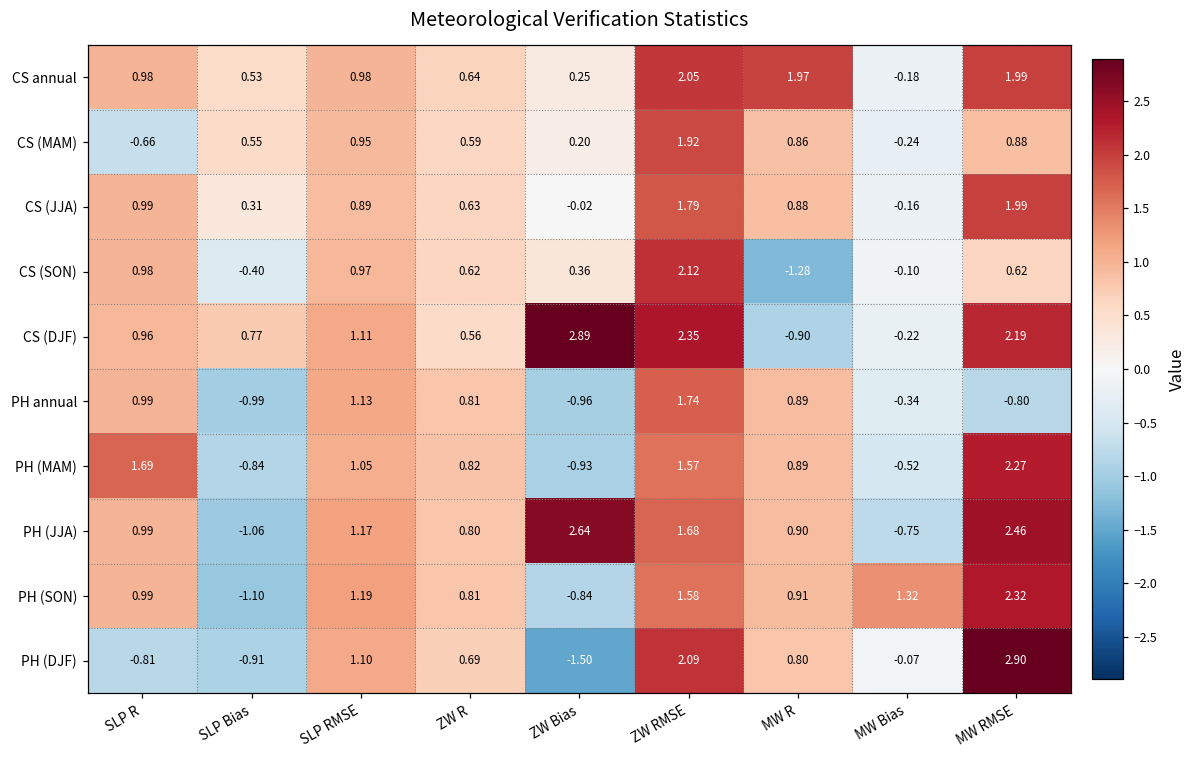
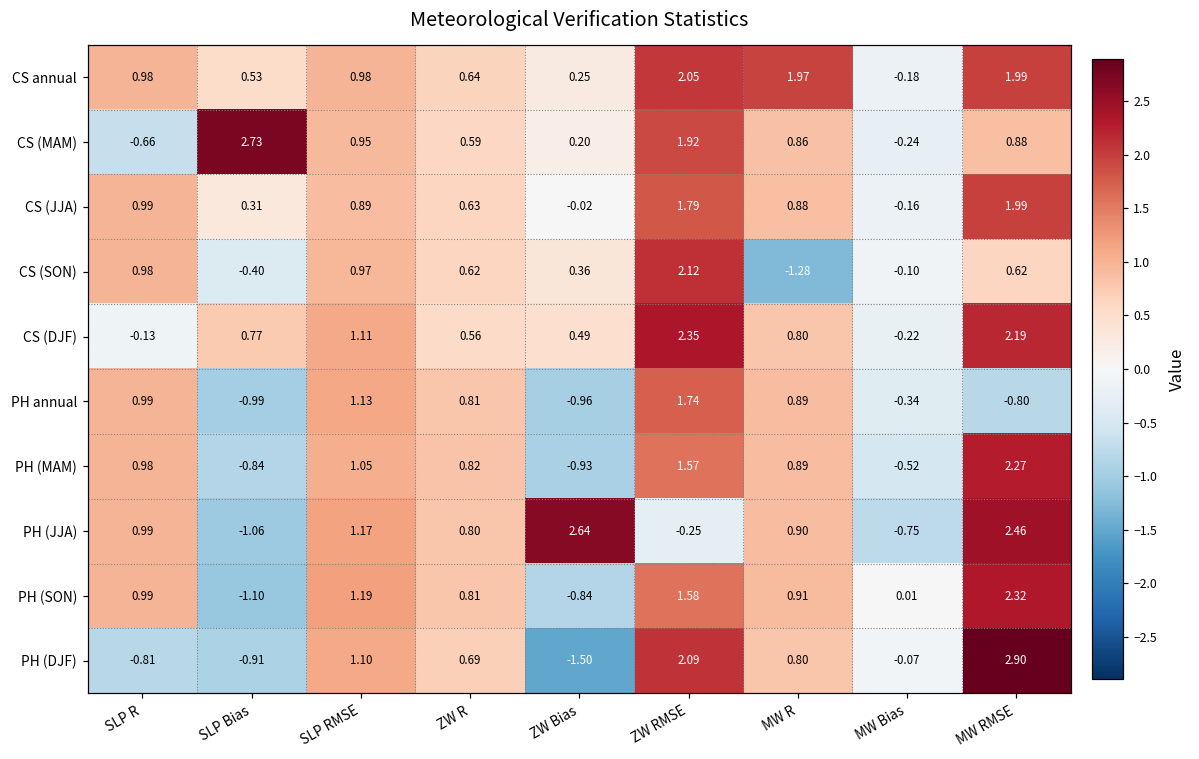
  {
    "CS annual": {
      "SLP R": 0.98,
      "SLP Bias": 0.53,
      "SLP RMSE": 0.98,
      "ZW R": 0.64,
      "ZW Bias": 0.25,
      "ZW RMSE": 2.05,
      "MW R": 1.97,
      "MW Bias": -0.18,
      "MW RMSE": 1.99
    },
    "CS (MAM)": {
      "SLP R": -0.66,
-     "SLP Bias": 0.55,
+     "SLP Bias": 2.73,
      "SLP RMSE": 0.95,
      "ZW R": 0.59,
      "ZW Bias": 0.20,
      "ZW RMSE": 1.92,
      "MW R": 0.86,
      "MW Bias": -0.24,
      "MW RMSE": 0.88
    },
    "CS (JJA)": {
      "SLP R": 0.99,
      "SLP Bias": 0.31,
      "SLP RMSE": 0.89,
      "ZW R": 0.63,
      "ZW Bias": -0.02,
      "ZW RMSE": 1.79,
      "MW R": 0.88,
      "MW Bias": -0.16,
      "MW RMSE": 1.99
    },
    "CS (SON)": {
      "SLP R": 0.98,
      "SLP Bias": -0.40,
      "SLP RMSE": 0.97,
      "ZW R": 0.62,
      "ZW Bias": 0.36,
      "ZW RMSE": 2.12,
      "MW R": -1.28,
      "MW Bias": -0.10,
      "MW RMSE": 0.62
    },
    "CS (DJF)": {
-     "SLP R": 0.96,
+     "SLP R": -0.13,
      "SLP Bias": 0.77,
      "SLP RMSE": 1.11,
      "ZW R": 0.56,
-     "ZW Bias": 2.89,
+     "ZW Bias": 0.49,
      "ZW RMSE": 2.35,
-     "MW R": -0.90,
+     "MW R": 0.80,
      "MW Bias": -0.22,
      "MW RMSE": 2.19
    },
    "PH annual": {
      "SLP R": 0.99,
      "SLP Bias": -0.99,
      "SLP RMSE": 1.13,
      "ZW R": 0.81,
      "ZW Bias": -0.96,
      "ZW RMSE": 1.74,
      "MW R": 0.89,
      "MW Bias": -0.34,
      "MW RMSE": -0.80
    },
    "PH (MAM)": {
-     "SLP R": 1.69,
+     "SLP R": 0.98,
      "SLP Bias": -0.84,
      "SLP RMSE": 1.05,
      "ZW R": 0.82,
      "ZW Bias": -0.93,
      "ZW RMSE": 1.57,
      "MW R": 0.89,
      "MW Bias": -0.52,
      "MW RMSE": 2.27
    },
    "PH (JJA)": {
      "SLP R": 0.99,
      "SLP Bias": -1.06,
      "SLP RMSE": 1.17,
      "ZW R": 0.80,
      "ZW Bias": 2.64,
-     "ZW RMSE": 1.68,
+     "ZW RMSE": -0.25,
      "MW R": 0.90,
      "MW Bias": -0.75,
      "MW RMSE": 2.46
    },
    "PH (SON)": {
      "SLP R": 0.99,
      "SLP Bias": -1.10,
      "SLP RMSE": 1.19,
      "ZW R": 0.81,
      "ZW Bias": -0.84,
      "ZW RMSE": 1.58,
      "MW R": 0.91,
-     "MW Bias": 1.32,
+     "MW Bias": 0.01,
      "MW RMSE": 2.32
    },
    "PH (DJF)": {
      "SLP R": -0.81,
      "SLP Bias": -0.91,
      "SLP RMSE": 1.10,
      "ZW R": 0.69,
      "ZW Bias": -1.50,
      "ZW RMSE": 2.09,
      "MW R": 0.80,
      "MW Bias": -0.07,
      "MW RMSE": 2.90
    }
  }
